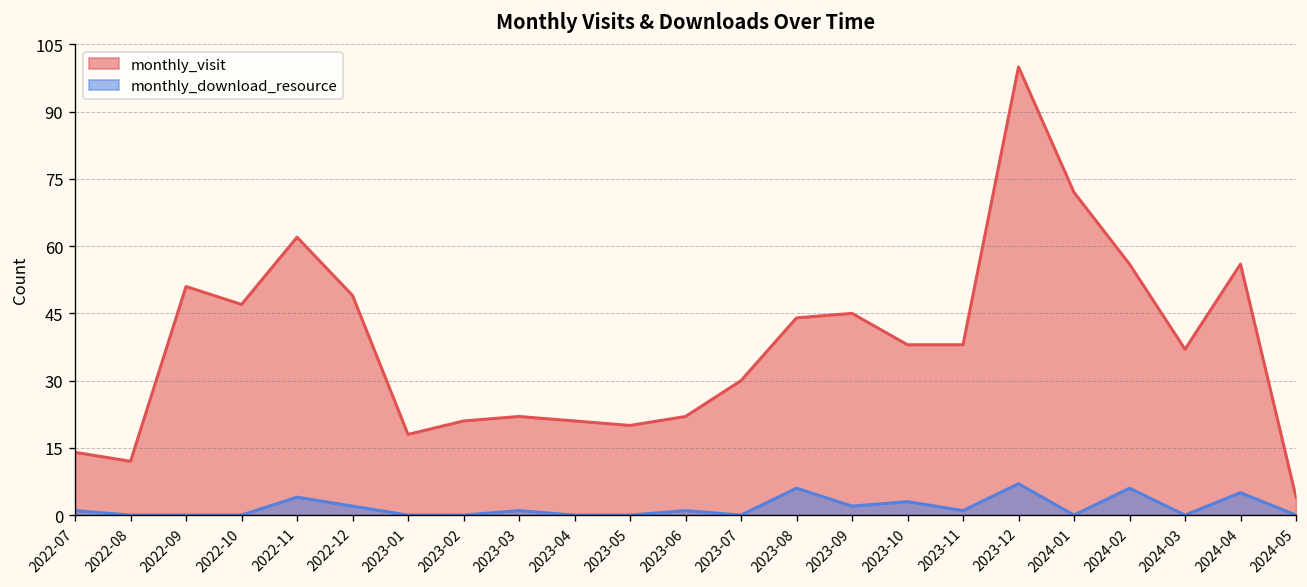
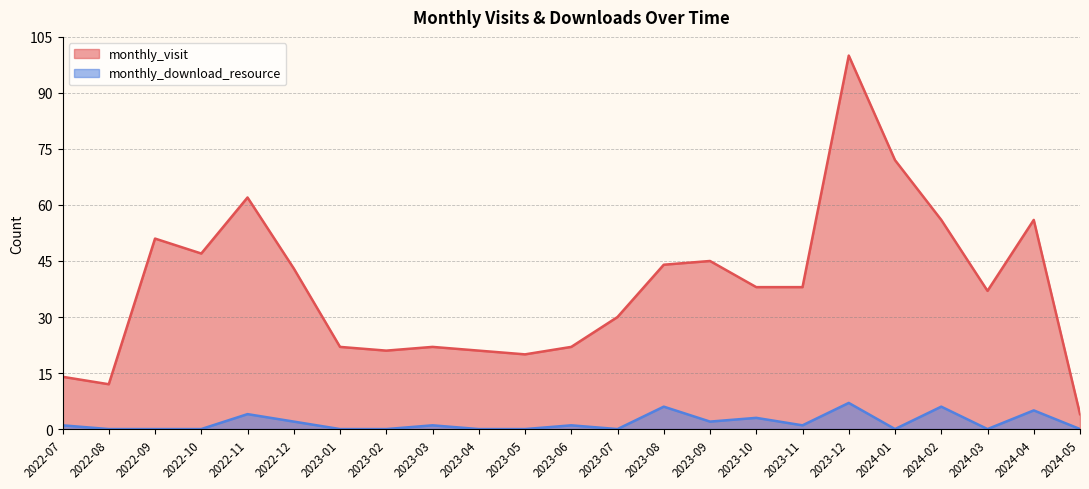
  {
    "monthly_visit": {
      "2022-07": 14,
      "2022-08": 12,
      "2022-09": 51,
      "2022-10": 47,
      "2022-11": 62,
-     "2022-12": 49,
-     "2023-01": 18,
+     "2022-12": 43,
+     "2023-01": 22,
      "2023-02": 21,
      "2023-03": 22,
      "2023-04": 21,
      "2023-05": 20,
      "2023-06": 22,
      "2023-07": 30,
      "2023-08": 44,
      "2023-09": 45,
      "2023-10": 38,
      "2023-11": 38,
      "2023-12": 100,
      "2024-01": 72,
      "2024-02": 56,
      "2024-03": 37,
      "2024-04": 56,
      "2024-05": 4
    },
    "monthly_download_resource": {
      "2022-07": 1,
      "2022-08": 0,
      "2022-09": 0,
      "2022-10": 0,
      "2022-11": 4,
      "2022-12": 2,
      "2023-01": 0,
      "2023-02": 0,
      "2023-03": 1,
      "2023-04": 0,
      "2023-05": 0,
      "2023-06": 1,
      "2023-07": 0,
      "2023-08": 6,
      "2023-09": 2,
      "2023-10": 3,
      "2023-11": 1,
      "2023-12": 7,
      "2024-01": 0,
      "2024-02": 6,
      "2024-03": 0,
      "2024-04": 5,
      "2024-05": 0
    }
  }
